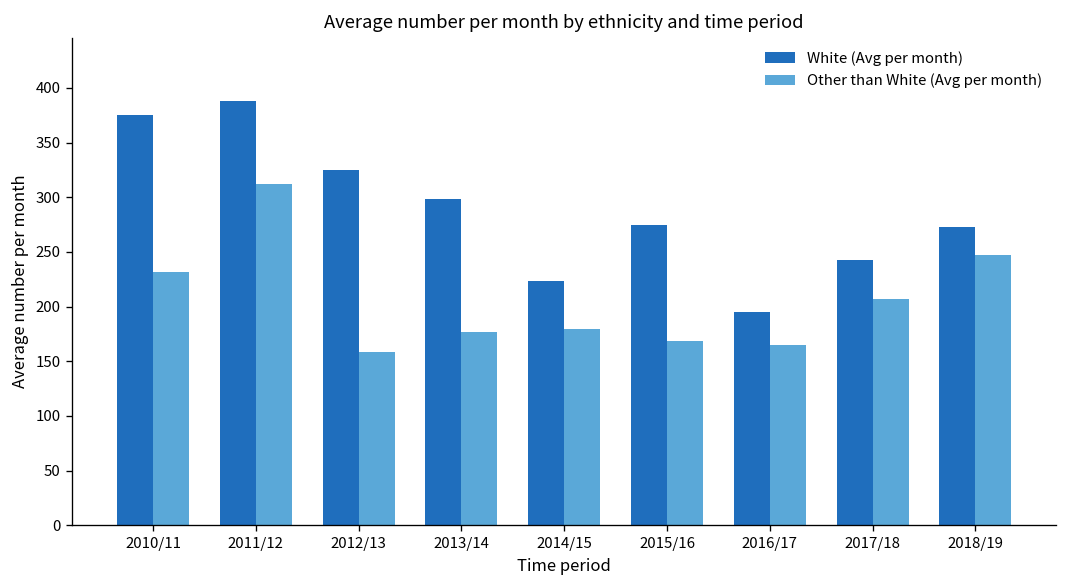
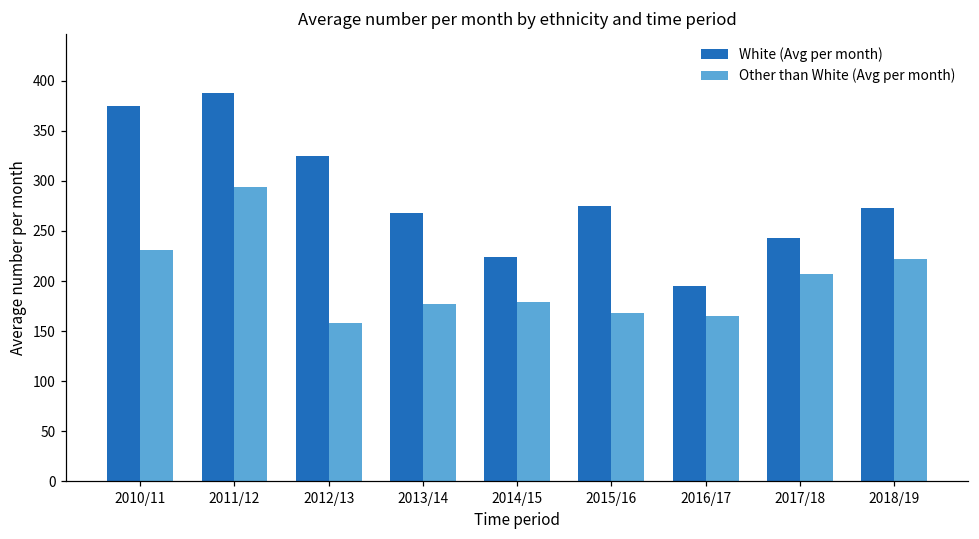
  {
    "White (Avg per month)": {
      "2010/11": 380,
      "2011/12": 390,
      "2012/13": 320,
-     "2013/14": 300,
+     "2013/14": 270,
      "2014/15": 220,
      "2015/16": 270,
      "2016/17": 190,
      "2017/18": 240,
      "2018/19": 270
    },
    "Other than White (Avg per month)": {
      "2010/11": 230,
-     "2011/12": 310,
+     "2011/12": 290,
      "2012/13": 160,
      "2013/14": 180,
      "2014/15": 180,
      "2015/16": 170,
      "2016/17": 160,
      "2017/18": 210,
-     "2018/19": 250
+     "2018/19": 220
    }
  }
